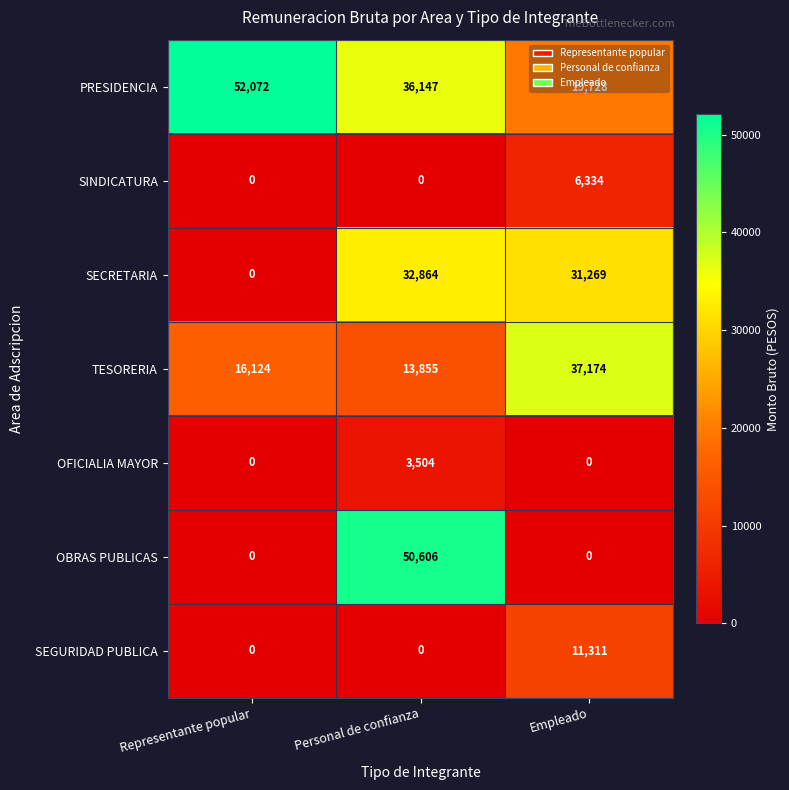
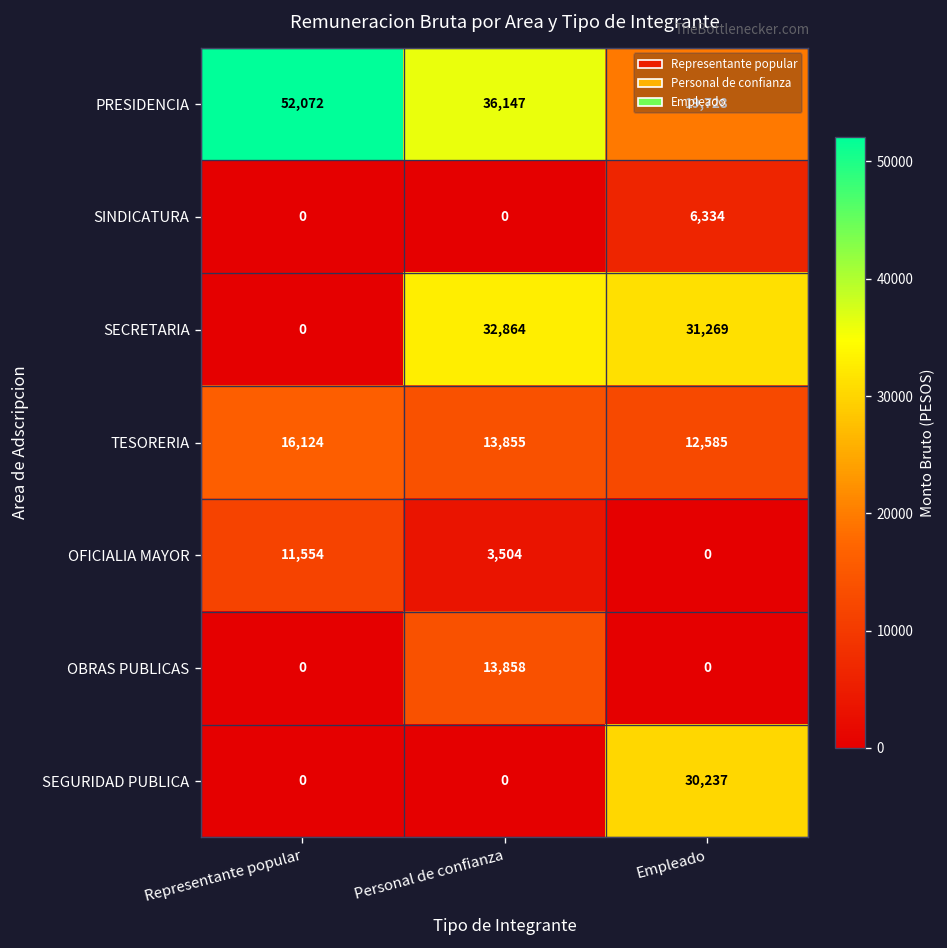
  {
    "PRESIDENCIA": {
      "Representante popular": "52,072",
      "Personal de confianza": "36,147"
    },
    "SINDICATURA": {
      "Representante popular": "0",
      "Personal de confianza": "0",
      "Empleado": "6,334"
    },
    "SECRETARIA": {
      "Representante popular": "0",
      "Personal de confianza": "32,864",
      "Empleado": "31,269"
    },
    "TESORERIA": {
      "Representante popular": "16,124",
      "Personal de confianza": "13,855",
-     "Empleado": "37,174"
+     "Empleado": "12,585"
    },
    "OFICIALIA MAYOR": {
-     "Representante popular": "0",
+     "Representante popular": "11,554",
      "Personal de confianza": "3,504",
      "Empleado": "0"
    },
    "OBRAS PUBLICAS": {
      "Representante popular": "0",
-     "Personal de confianza": "50,606",
+     "Personal de confianza": "13,858",
      "Empleado": "0"
    },
    "SEGURIDAD PUBLICA": {
      "Representante popular": "0",
      "Personal de confianza": "0",
-     "Empleado": "11,311"
+     "Empleado": "30,237"
    }
  }
